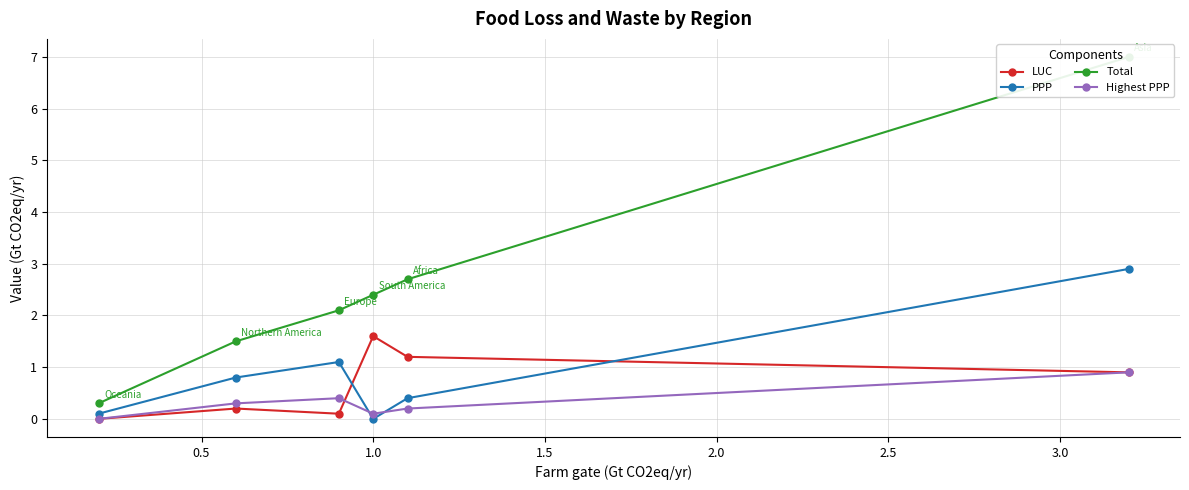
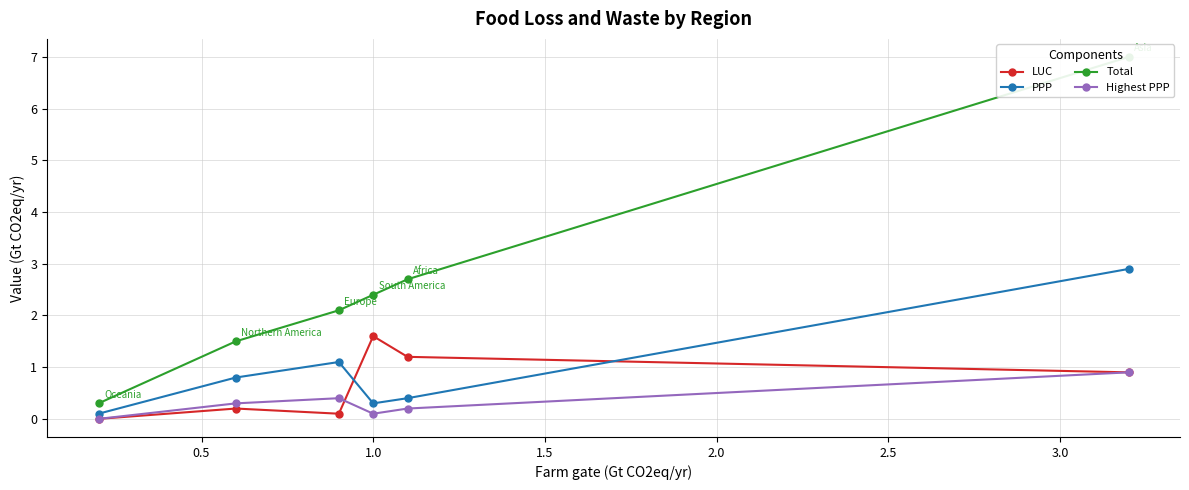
  {
    "LUC": {
      "1.0": 1.6
    },
    "PPP": {
-     "1.0": 0.0
+     "1.0": 0.3
    },
    "Total": {
      "1.0": 2.4
    },
    "Highest PPP": {
      "1.0": 0.1
    }
  }
